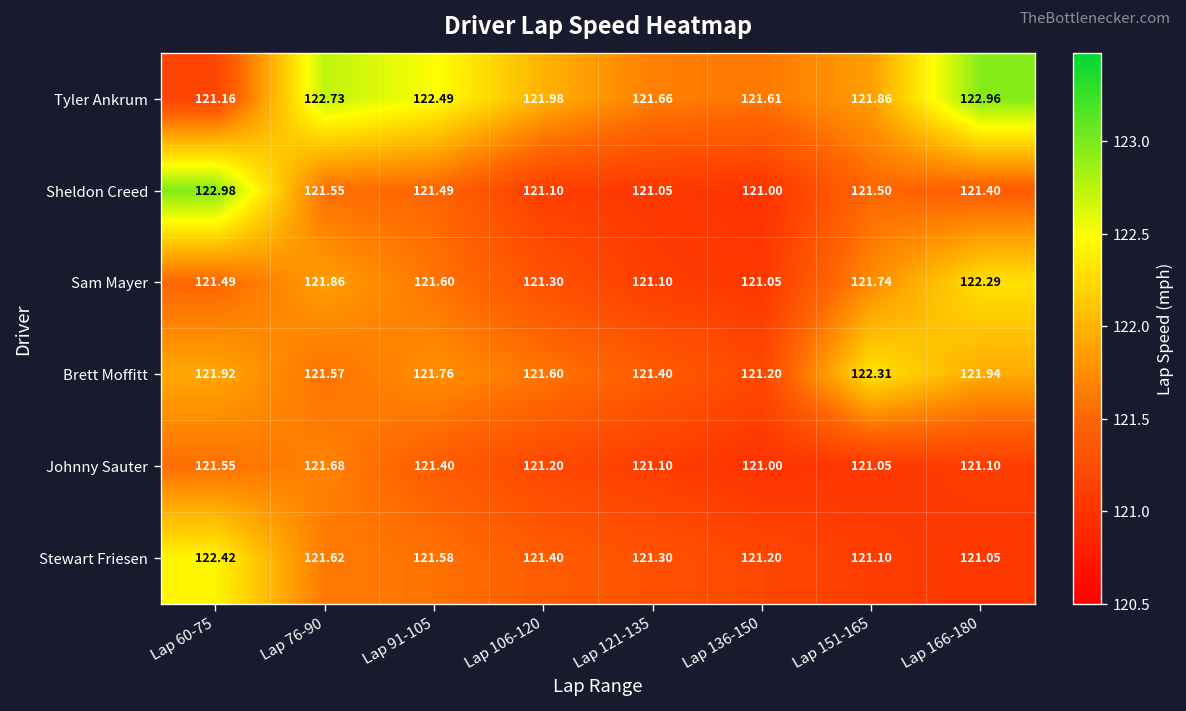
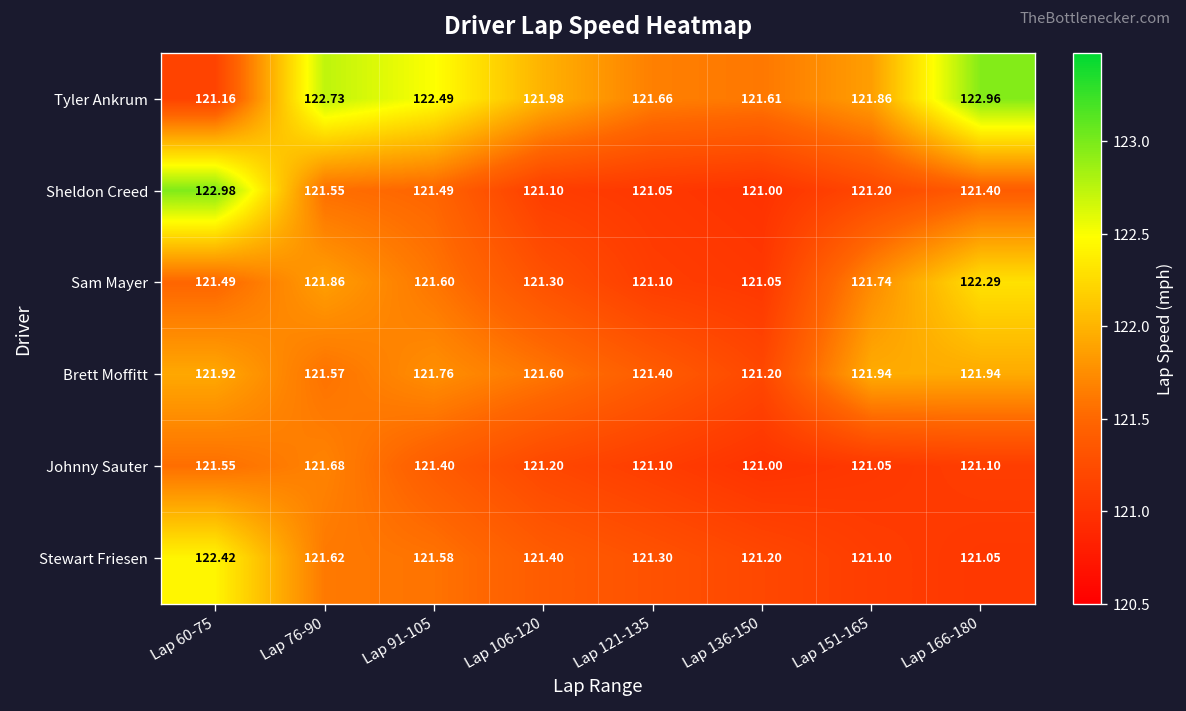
  {
    "Tyler Ankrum": {
      "Lap 60-75": 121.16,
      "Lap 76-90": 122.73,
      "Lap 91-105": 122.49,
      "Lap 106-120": 121.98,
      "Lap 121-135": 121.66,
      "Lap 136-150": 121.61,
      "Lap 151-165": 121.86,
      "Lap 166-180": 122.96
    },
    "Sheldon Creed": {
      "Lap 60-75": 122.98,
      "Lap 76-90": 121.55,
      "Lap 91-105": 121.49,
      "Lap 106-120": 121.10,
      "Lap 121-135": 121.05,
      "Lap 136-150": 121.00,
-     "Lap 151-165": 121.50,
+     "Lap 151-165": 121.20,
      "Lap 166-180": 121.40
    },
    "Sam Mayer": {
      "Lap 60-75": 121.49,
      "Lap 76-90": 121.86,
      "Lap 91-105": 121.60,
      "Lap 106-120": 121.30,
      "Lap 121-135": 121.10,
      "Lap 136-150": 121.05,
      "Lap 151-165": 121.74,
      "Lap 166-180": 122.29
    },
    "Brett Moffitt": {
      "Lap 60-75": 121.92,
      "Lap 76-90": 121.57,
      "Lap 91-105": 121.76,
      "Lap 106-120": 121.60,
      "Lap 121-135": 121.40,
      "Lap 136-150": 121.20,
-     "Lap 151-165": 122.31,
+     "Lap 151-165": 121.94,
      "Lap 166-180": 121.94
    },
    "Johnny Sauter": {
      "Lap 60-75": 121.55,
      "Lap 76-90": 121.68,
      "Lap 91-105": 121.40,
      "Lap 106-120": 121.20,
      "Lap 121-135": 121.10,
      "Lap 136-150": 121.00,
      "Lap 151-165": 121.05,
      "Lap 166-180": 121.10
    },
    "Stewart Friesen": {
      "Lap 60-75": 122.42,
      "Lap 76-90": 121.62,
      "Lap 91-105": 121.58,
      "Lap 106-120": 121.40,
      "Lap 121-135": 121.30,
      "Lap 136-150": 121.20,
      "Lap 151-165": 121.10,
      "Lap 166-180": 121.05
    }
  }
